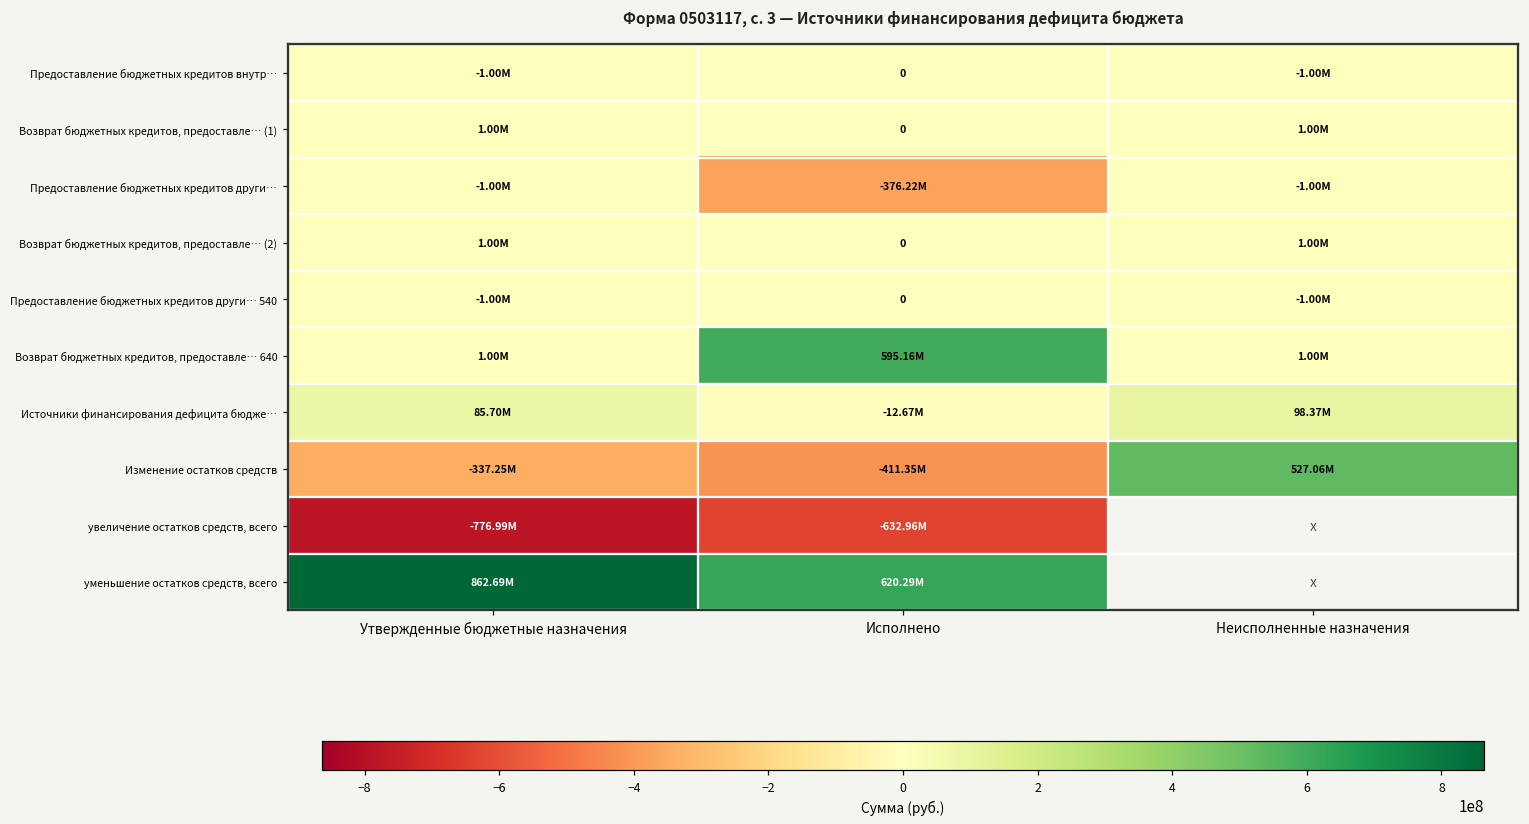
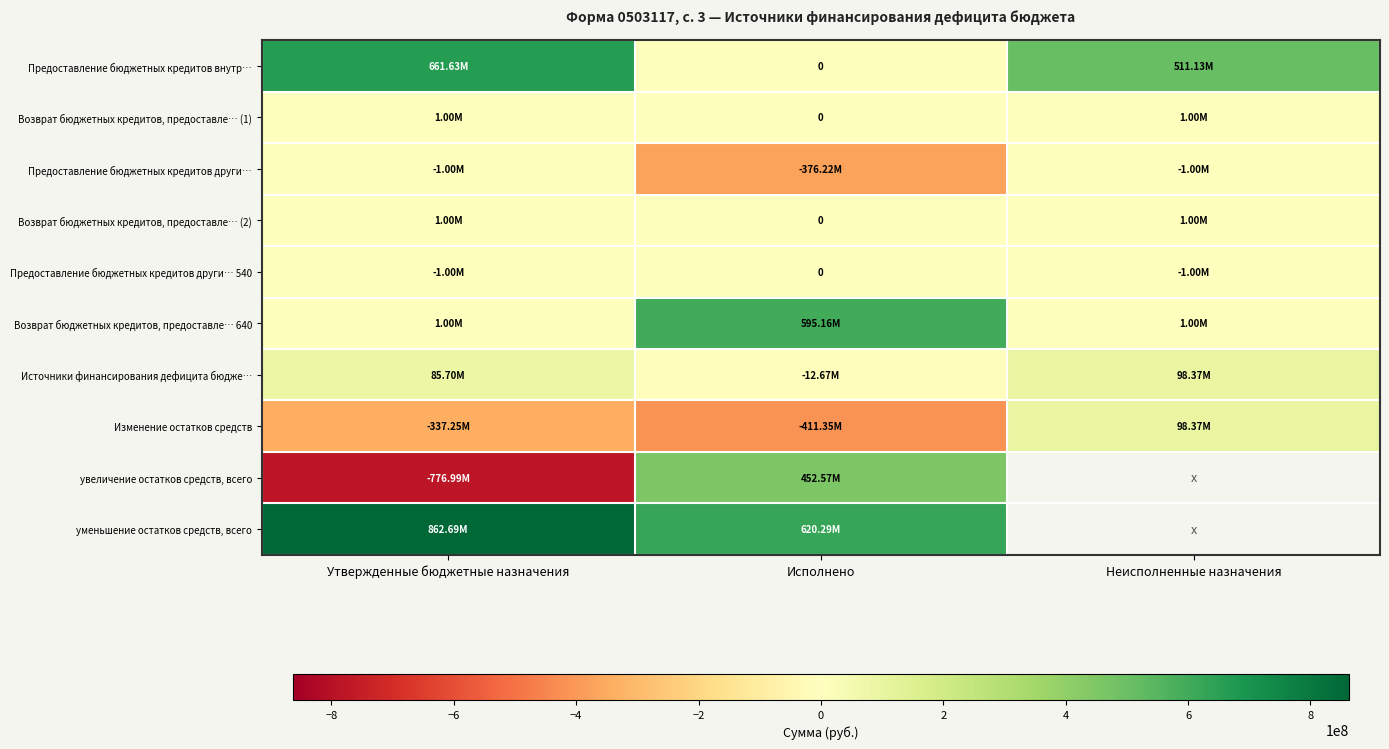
  {
    "Предоставление бюджетных кредитов внутр…": {
-     "Утвержденные бюджетные назначения": "-1.00M",
+     "Утвержденные бюджетные назначения": "661.63M",
      "Исполнено": "0",
-     "Неисполненные назначения": "-1.00M"
+     "Неисполненные назначения": "511.13M"
    },
    "Возврат бюджетных кредитов, предоставле… (1)": {
      "Утвержденные бюджетные назначения": "1.00M",
      "Исполнено": "0",
      "Неисполненные назначения": "1.00M"
    },
    "Предоставление бюджетных кредитов други…": {
      "Утвержденные бюджетные назначения": "-1.00M",
      "Исполнено": "-376.22M",
      "Неисполненные назначения": "-1.00M"
    },
    "Возврат бюджетных кредитов, предоставле… (2)": {
      "Утвержденные бюджетные назначения": "1.00M",
      "Исполнено": "0",
      "Неисполненные назначения": "1.00M"
    },
    "Предоставление бюджетных кредитов други… 540": {
      "Утвержденные бюджетные назначения": "-1.00M",
      "Исполнено": "0",
      "Неисполненные назначения": "-1.00M"
    },
    "Возврат бюджетных кредитов, предоставле… 640": {
      "Утвержденные бюджетные назначения": "1.00M",
      "Исполнено": "595.16M",
      "Неисполненные назначения": "1.00M"
    },
    "Источники финансирования дефицита бюдже…": {
      "Утвержденные бюджетные назначения": "85.70M",
      "Исполнено": "-12.67M",
      "Неисполненные назначения": "98.37M"
    },
    "Изменение остатков средств": {
      "Утвержденные бюджетные назначения": "-337.25M",
      "Исполнено": "-411.35M",
-     "Неисполненные назначения": "527.06M"
+     "Неисполненные назначения": "98.37M"
    },
    "увеличение остатков средств, всего": {
      "Утвержденные бюджетные назначения": "-776.99M",
-     "Исполнено": "-632.96M"
+     "Исполнено": "452.57M"
    },
    "уменьшение остатков средств, всего": {
      "Утвержденные бюджетные назначения": "862.69M",
      "Исполнено": "620.29M"
    }
  }
